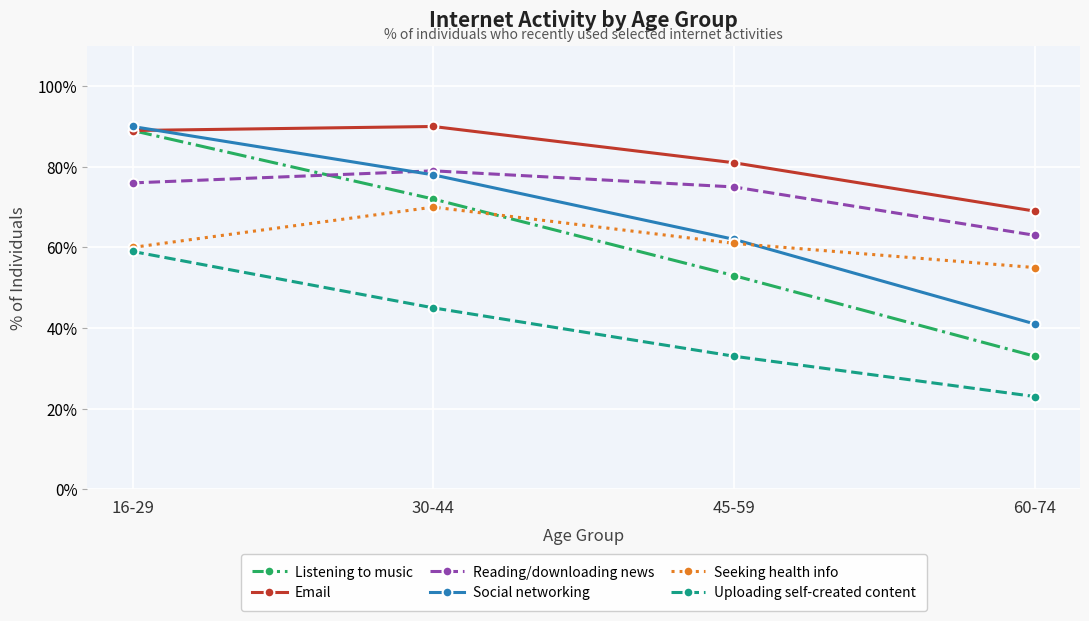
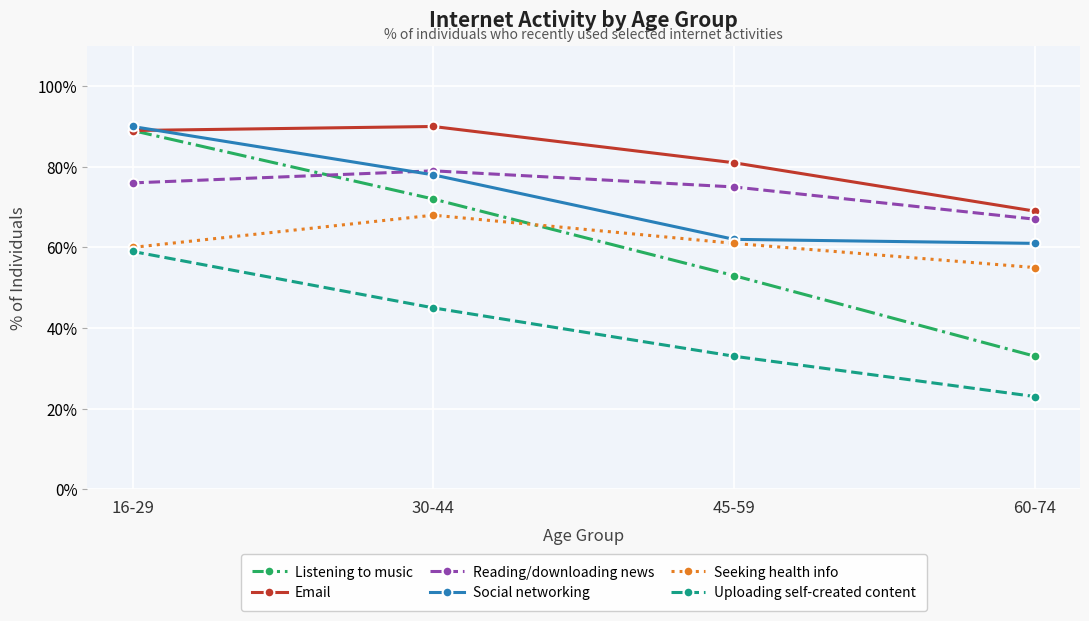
  {
    "Email": {
      "30-44": "90%",
      "45-59": "81%",
      "60-74": "69%"
    },
    "Reading/downloading news": {
      "16-29": "76%",
      "30-44": "79%",
      "45-59": "75%",
-     "60-74": "63%"
+     "60-74": "67%"
    },
    "Social networking": {
      "16-29": "90%",
      "30-44": "78%",
      "45-59": "62%",
-     "60-74": "41%"
+     "60-74": "61%"
    },
    "Seeking health info": {
      "16-29": "60%",
-     "30-44": "70%",
+     "30-44": "68%",
      "45-59": "61%",
      "60-74": "55%"
    }
  }
